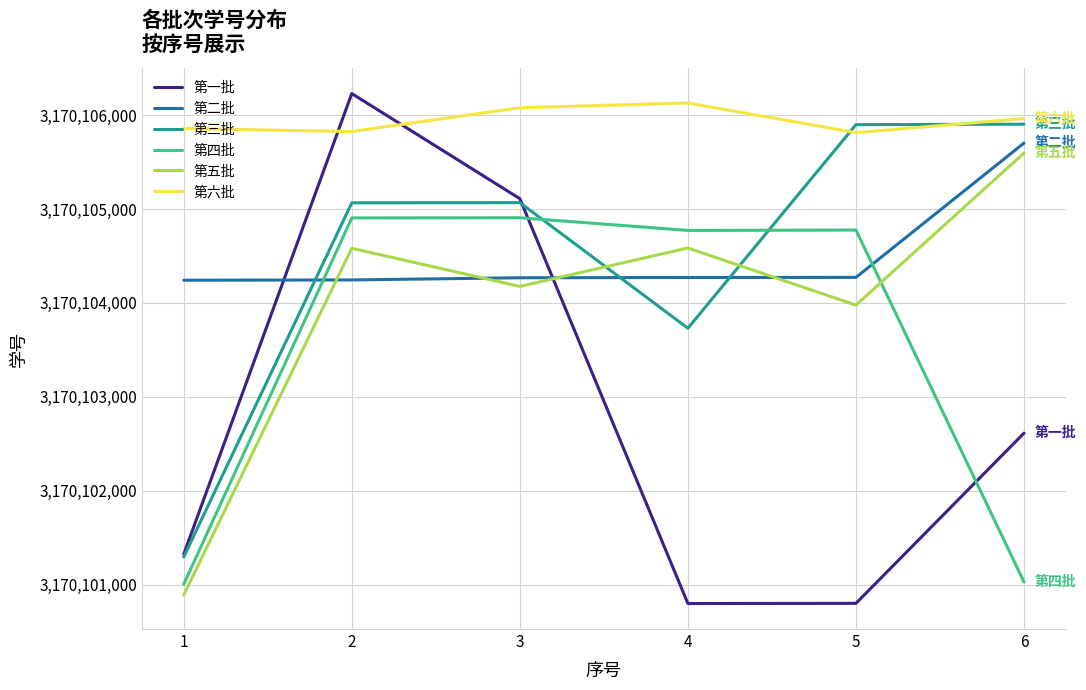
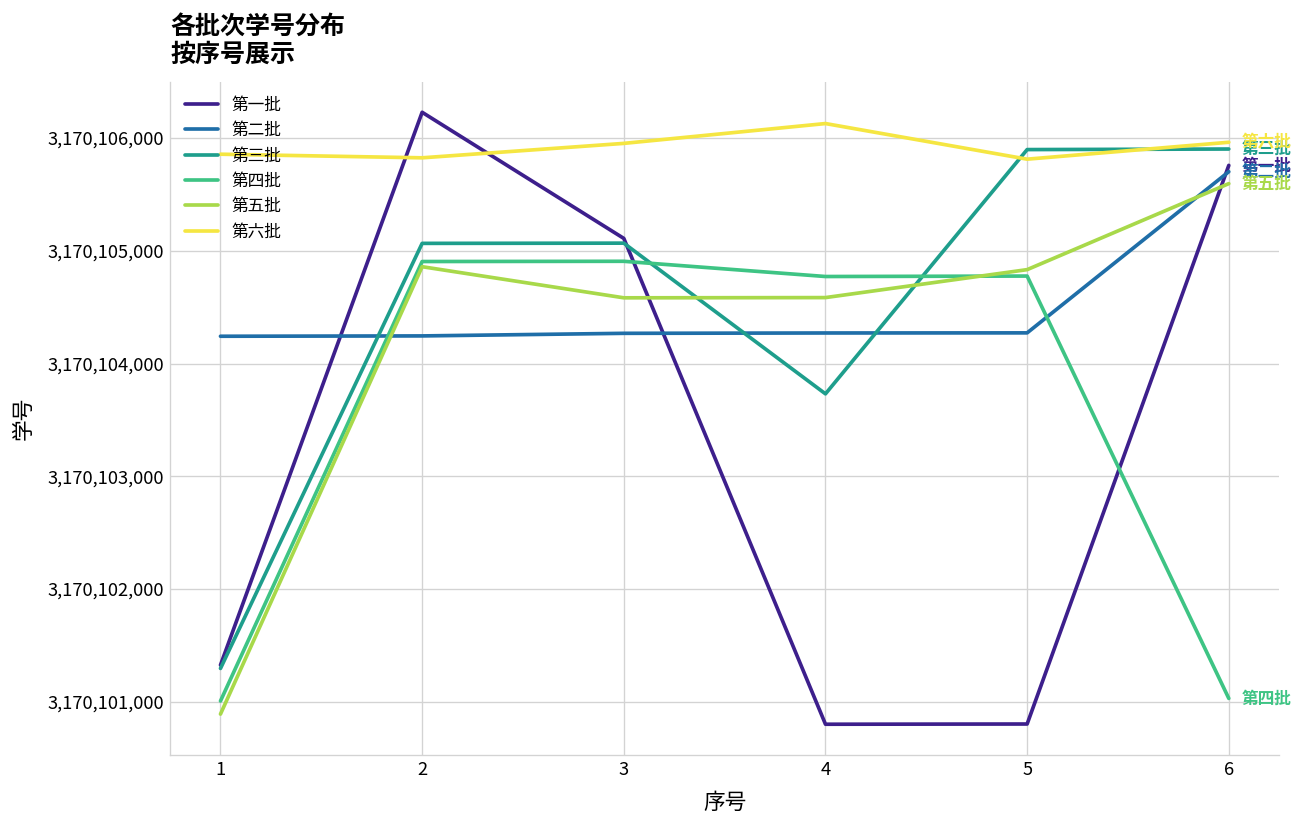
  {
    "第一批": {
      "1": "3,170,101,300",
      "2": "3,170,106,200",
      "3": "3,170,105,100",
      "4": "3,170,100,800",
      "5": "3,170,100,800",
-     "6": "3,170,102,600"
+     "6": "3,170,105,800"
    },
    "第五批": {
      "1": "3,170,100,900",
-     "2": "3,170,104,600",
-     "3": "3,170,104,200",
+     "2": "3,170,104,900",
+     "3": "3,170,104,600",
      "4": "3,170,104,600",
-     "5": "3,170,104,000",
+     "5": "3,170,104,800",
      "6": "3,170,105,600"
    },
    "第六批": {
      "1": "3,170,105,900",
      "2": "3,170,105,800",
-     "3": "3,170,106,100",
+     "3": "3,170,106,000",
      "4": "3,170,106,100",
      "5": "3,170,105,800",
      "6": "3,170,106,000"
    }
  }
